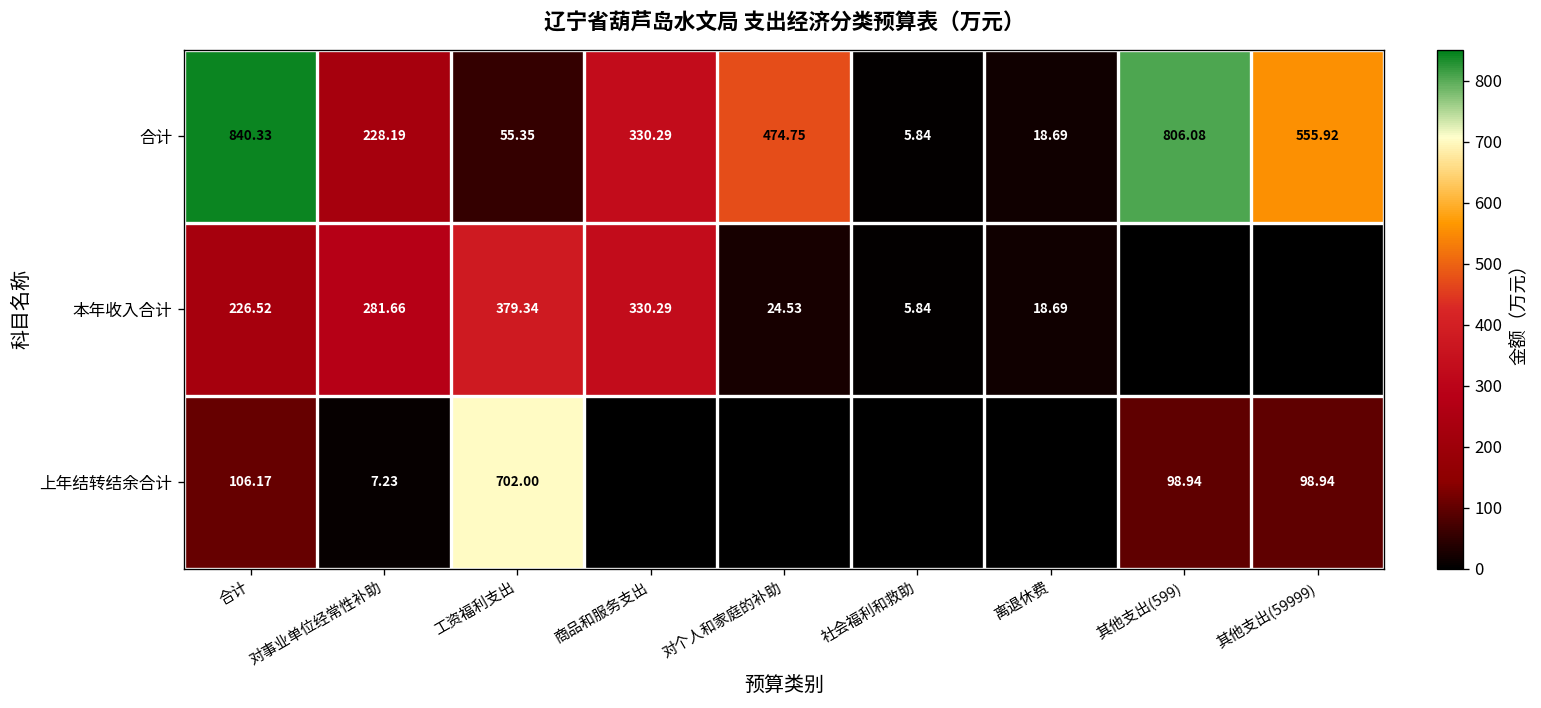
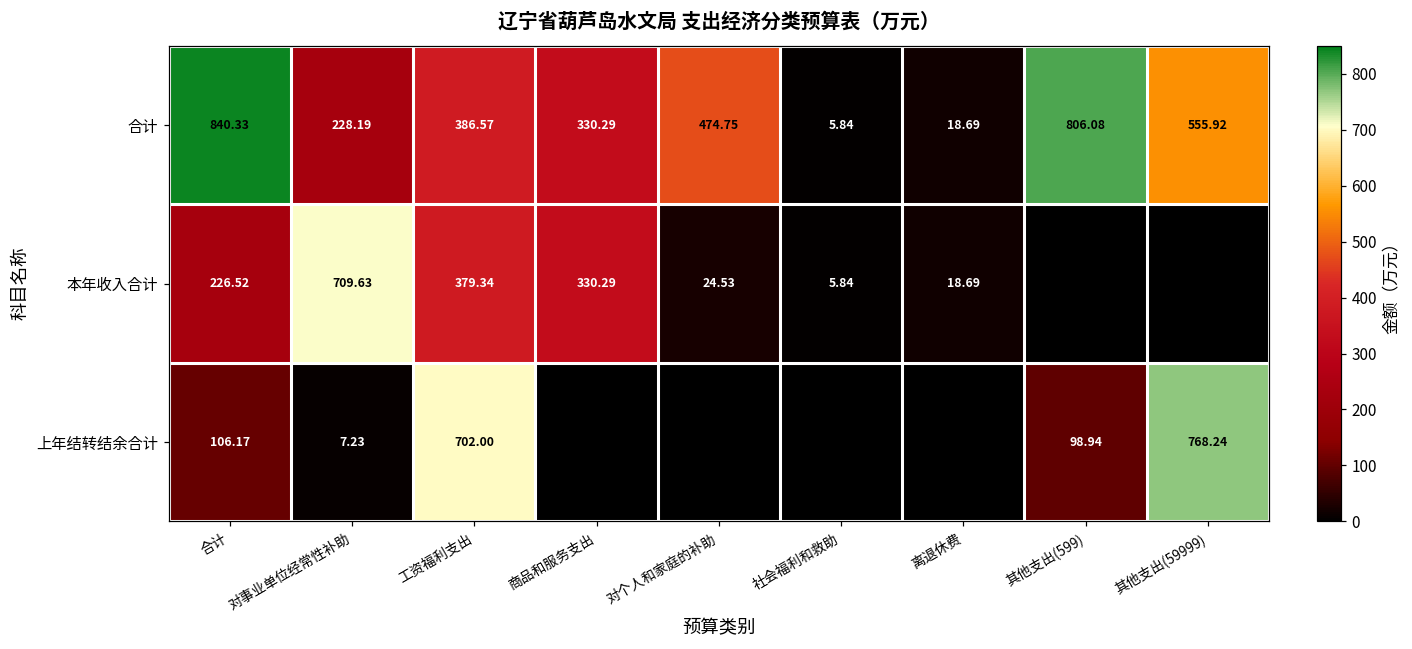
  {
    "合计": {
      "合计": 840.33,
      "对事业单位经常性补助": 228.19,
-     "工资福利支出": 55.35,
+     "工资福利支出": 386.57,
      "商品和服务支出": 330.29,
      "对个人和家庭的补助": 474.75,
      "社会福利和救助": 5.84,
      "离退休费": 18.69,
      "其他支出(599)": 806.08,
      "其他支出(59999)": 555.92
    },
    "本年收入合计": {
      "合计": 226.52,
-     "对事业单位经常性补助": 281.66,
+     "对事业单位经常性补助": 709.63,
      "工资福利支出": 379.34,
      "商品和服务支出": 330.29,
      "对个人和家庭的补助": 24.53,
      "社会福利和救助": 5.84,
      "离退休费": 18.69
    },
    "上年结转结余合计": {
      "合计": 106.17,
      "对事业单位经常性补助": 7.23,
      "工资福利支出": 702.00,
      "其他支出(599)": 98.94,
-     "其他支出(59999)": 98.94
+     "其他支出(59999)": 768.24
    }
  }
